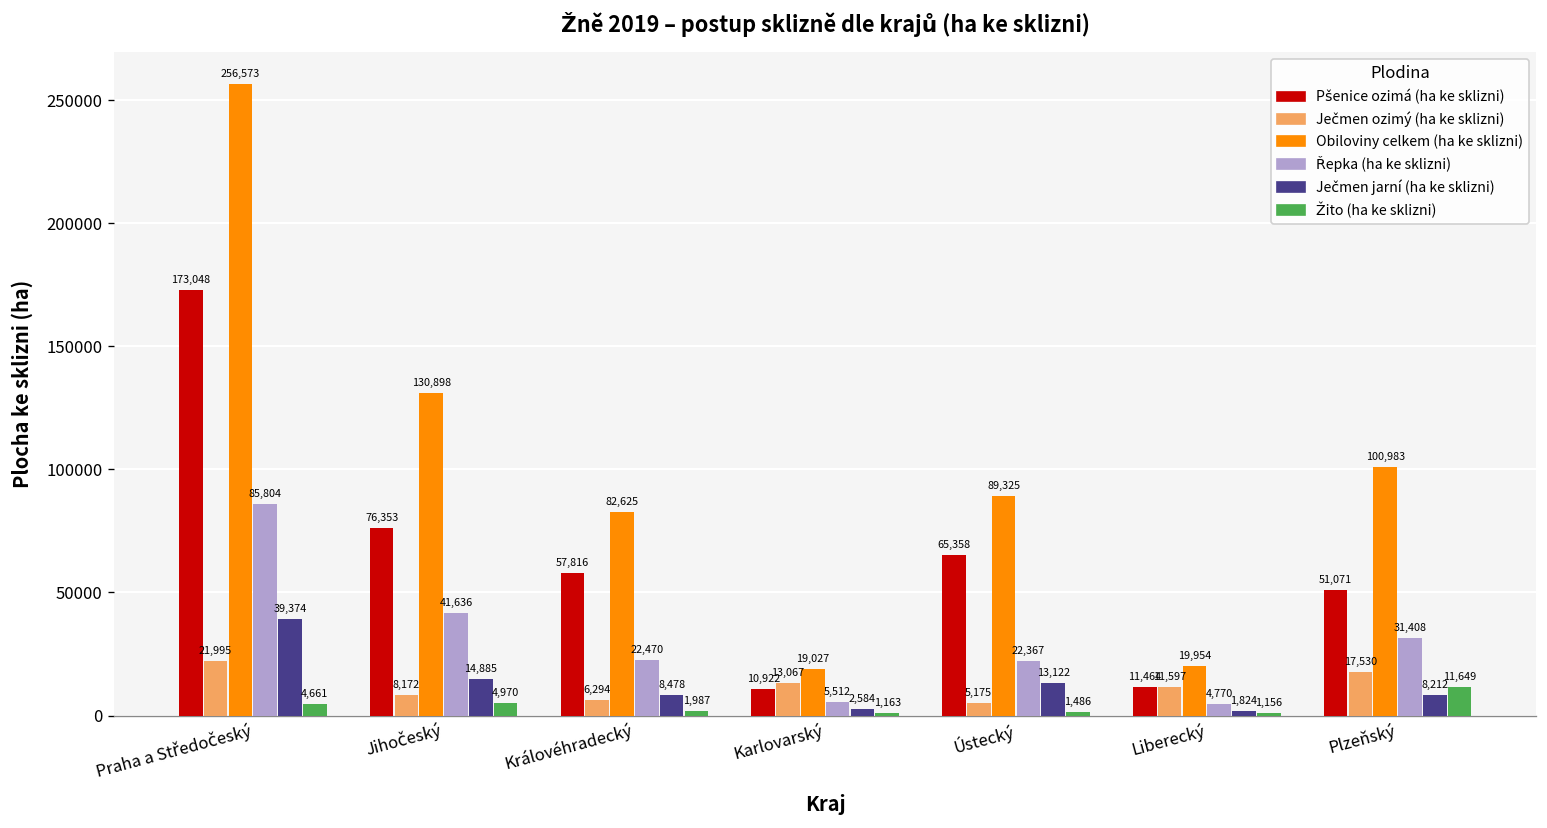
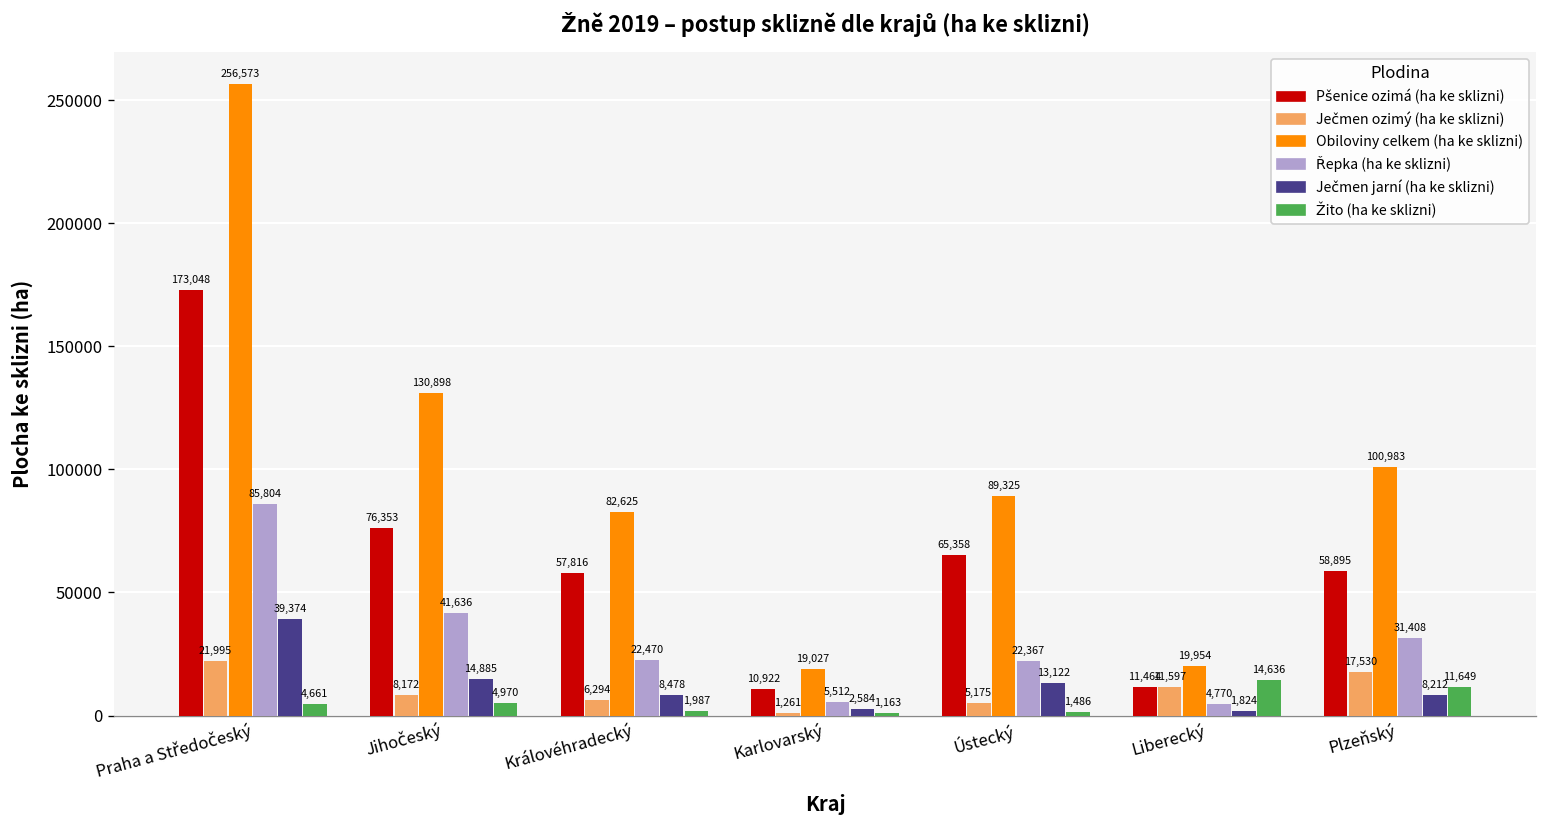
  {
    "Pšenice ozimá (ha ke sklizni)": {
      "Praha a Středočeský": "173,048",
      "Jihočeský": "76,353",
      "Královéhradecký": "57,816",
      "Karlovarský": "10,922",
      "Ústecký": "65,358",
-     "Plzeňský": "51,071"
+     "Plzeňský": "58,895"
    },
    "Ječmen ozimý (ha ke sklizni)": {
      "Praha a Středočeský": "21,995",
      "Jihočeský": "8,172",
      "Královéhradecký": "6,294",
-     "Karlovarský": "13,067",
+     "Karlovarský": "1,261",
      "Ústecký": "5,175",
      "Plzeňský": "17,530"
    },
    "Obiloviny celkem (ha ke sklizni)": {
      "Praha a Středočeský": "256,573",
      "Jihočeský": "130,898",
      "Královéhradecký": "82,625",
      "Karlovarský": "19,027",
      "Ústecký": "89,325",
      "Liberecký": "19,954",
      "Plzeňský": "100,983"
    },
    "Řepka (ha ke sklizni)": {
      "Praha a Středočeský": "85,804",
      "Jihočeský": "41,636",
      "Královéhradecký": "22,470",
      "Karlovarský": "5,512",
      "Ústecký": "22,367",
      "Liberecký": "4,770",
      "Plzeňský": "31,408"
    },
    "Ječmen jarní (ha ke sklizni)": {
      "Praha a Středočeský": "39,374",
      "Jihočeský": "14,885",
      "Královéhradecký": "8,478",
      "Karlovarský": "2,584",
      "Ústecký": "13,122",
      "Liberecký": "1,824",
      "Plzeňský": "8,212"
    },
    "Žito (ha ke sklizni)": {
      "Praha a Středočeský": "4,661",
      "Jihočeský": "4,970",
      "Královéhradecký": "1,987",
      "Karlovarský": "1,163",
      "Ústecký": "1,486",
-     "Liberecký": "1,156",
+     "Liberecký": "14,636",
      "Plzeňský": "11,649"
    }
  }
